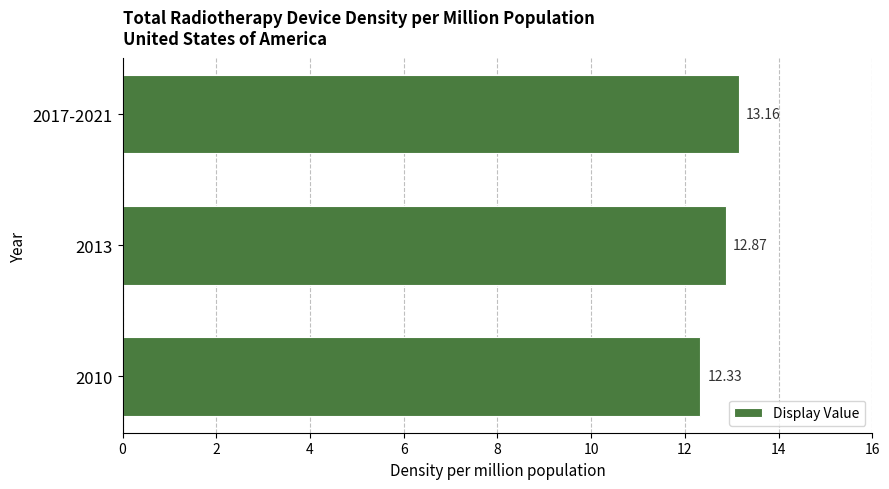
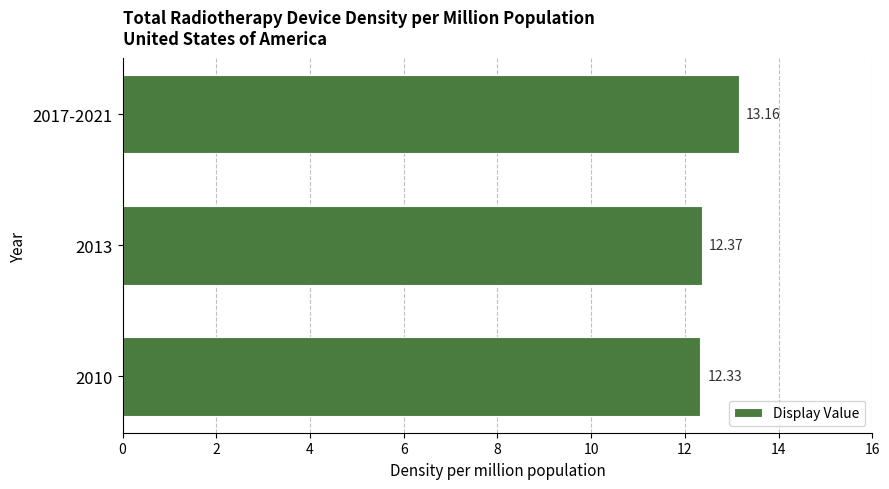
  {
    "2017-2021": 13.16,
-   "2013": 12.87,
+   "2013": 12.37,
    "2010": 12.33
  }
